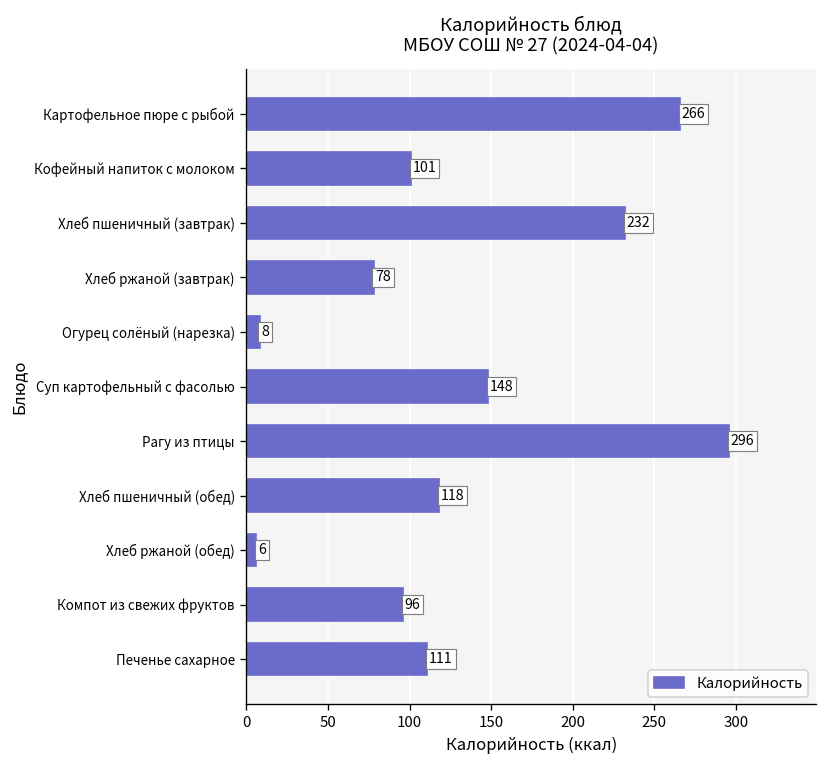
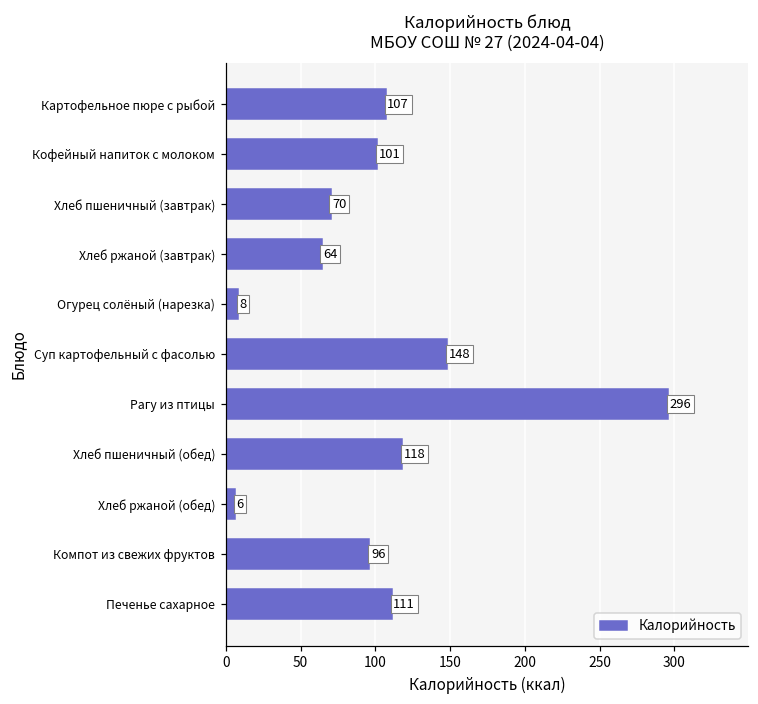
  {
-   "Картофельное пюре с рыбой": 266,
-   "Хлеб пшеничный (завтрак)": 232,
-   "Хлеб ржаной (завтрак)": 78
+   "Картофельное пюре с рыбой": 107,
+   "Хлеб пшеничный (завтрак)": 70,
+   "Хлеб ржаной (завтрак)": 64
  }
